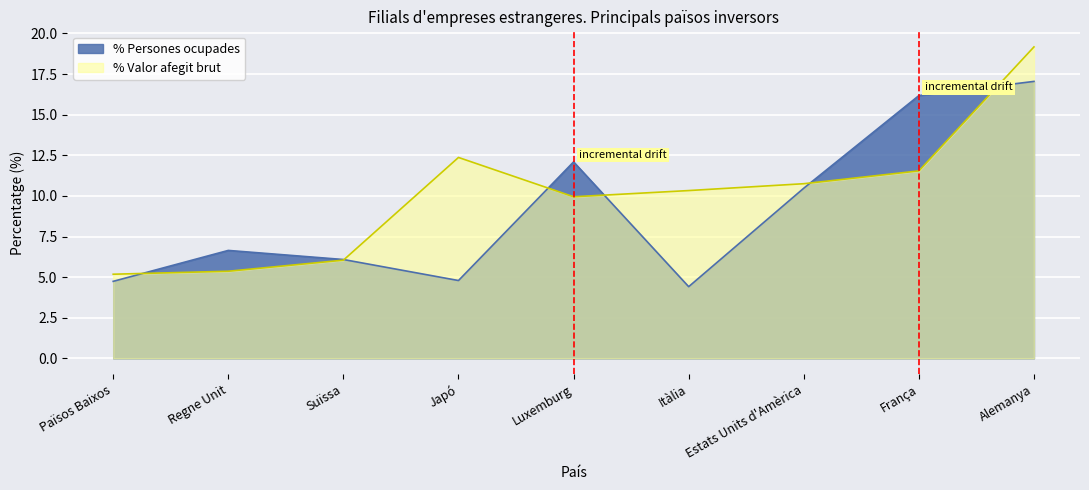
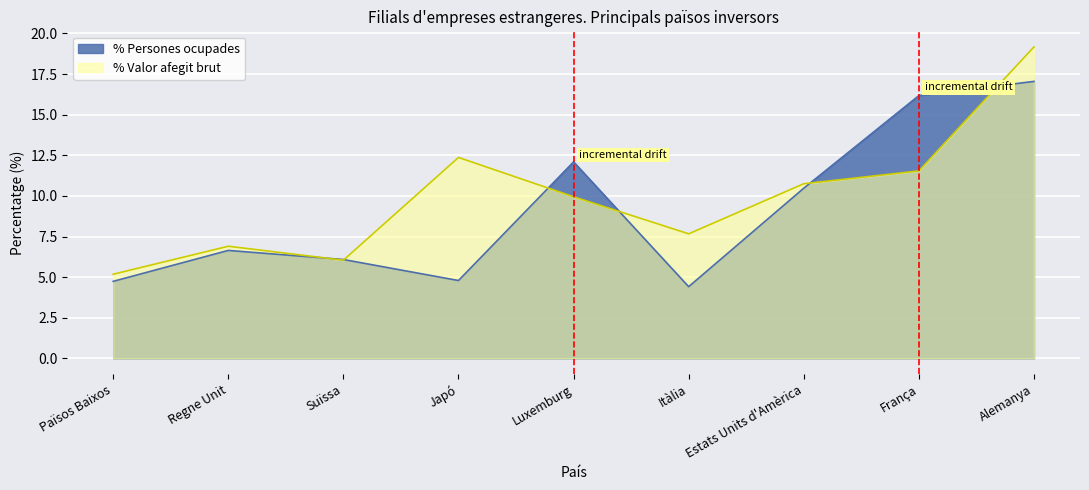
  {
    "% Persones ocupades": {
      "Països Baixos": 4.7,
      "Regne Unit": 6.6,
      "Japó": 4.8,
      "Luxemburg": 12.1,
      "Itàlia": 4.4,
      "Estats Units d'Amèrica": 10.5,
      "França": 16.2,
      "Alemanya": 17.0
    },
    "% Valor afegit brut": {
      "Països Baixos": 5.2,
-     "Regne Unit": 5.4,
+     "Regne Unit": 6.9,
      "Japó": 12.4,
      "Luxemburg": 9.9,
-     "Itàlia": 10.3,
+     "Itàlia": 7.7,
      "Estats Units d'Amèrica": 10.8,
      "França": 11.5,
      "Alemanya": 19.2
    }
  }
